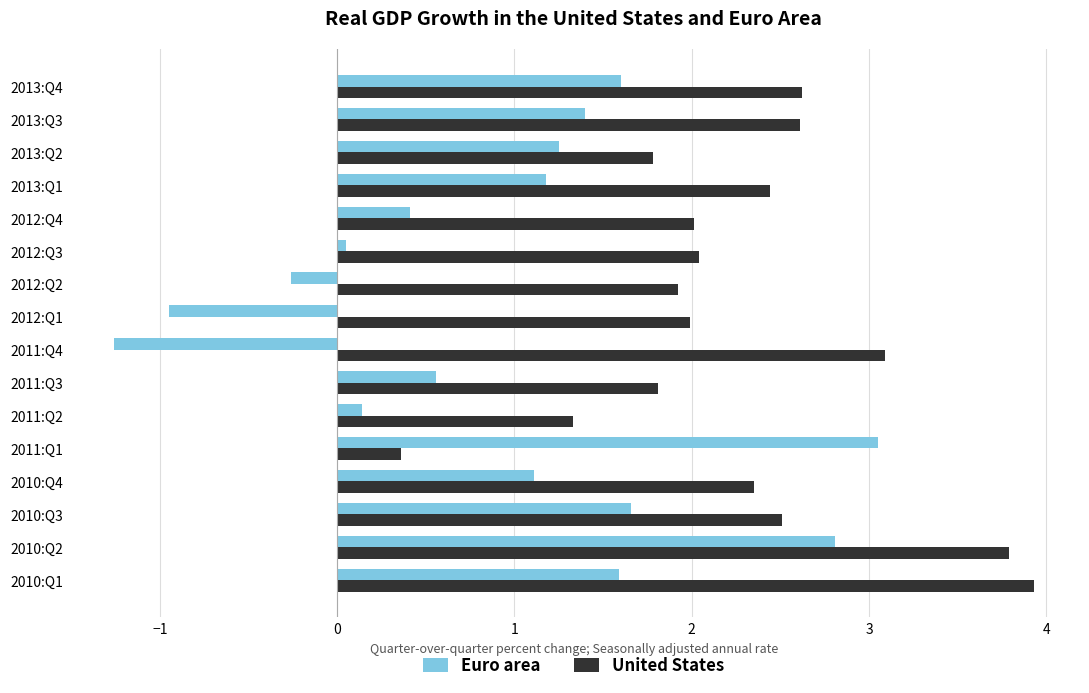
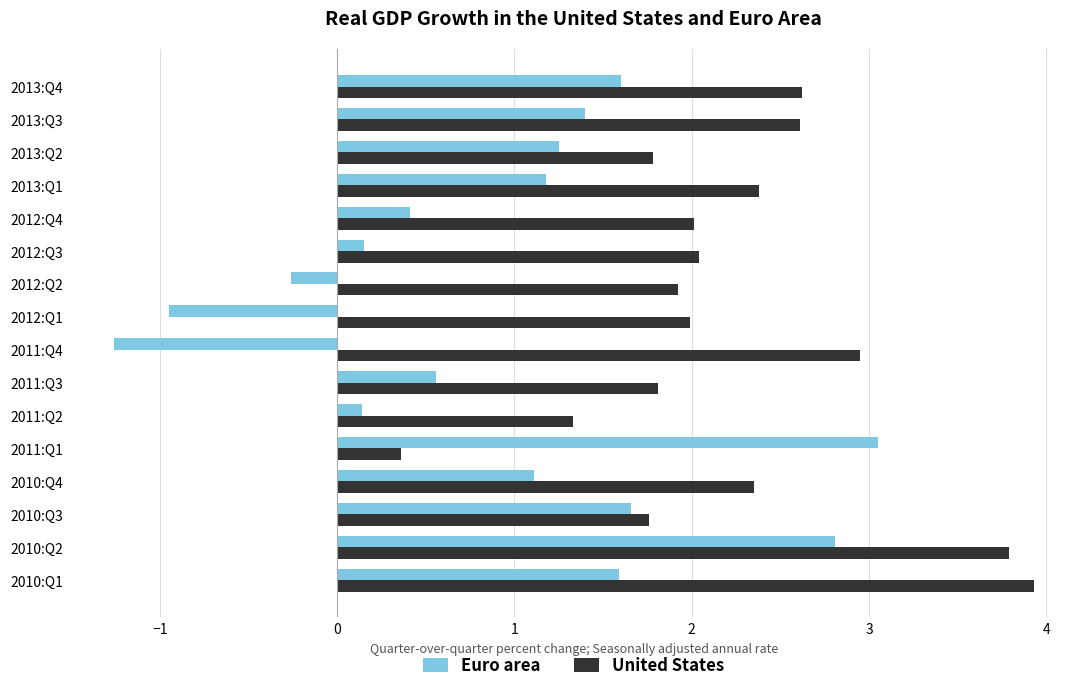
  {
    "Euro area": {
      "2013:Q4": 1.60,
      "2013:Q3": 1.40,
      "2013:Q2": 1.25,
      "2013:Q1": 1.18,
      "2012:Q4": 0.41,
-     "2012:Q3": 0.05,
+     "2012:Q3": 0.15,
      "2012:Q2": -0.26,
      "2012:Q1": -0.95,
      "2011:Q4": -1.26,
      "2011:Q3": 0.56,
      "2011:Q2": 0.14,
      "2011:Q1": 3.05,
      "2010:Q4": 1.11,
      "2010:Q3": 1.66,
      "2010:Q2": 2.81,
      "2010:Q1": 1.59
    },
    "United States": {
      "2013:Q4": 2.62,
      "2013:Q3": 2.61,
      "2013:Q2": 1.78,
-     "2013:Q1": 2.44,
+     "2013:Q1": 2.38,
      "2012:Q4": 2.01,
      "2012:Q3": 2.04,
      "2012:Q2": 1.92,
      "2012:Q1": 1.99,
-     "2011:Q4": 3.09,
+     "2011:Q4": 2.95,
      "2011:Q3": 1.81,
      "2011:Q2": 1.33,
      "2011:Q1": 0.36,
      "2010:Q4": 2.35,
-     "2010:Q3": 2.51,
+     "2010:Q3": 1.76,
      "2010:Q2": 3.79,
      "2010:Q1": 3.93
    }
  }
